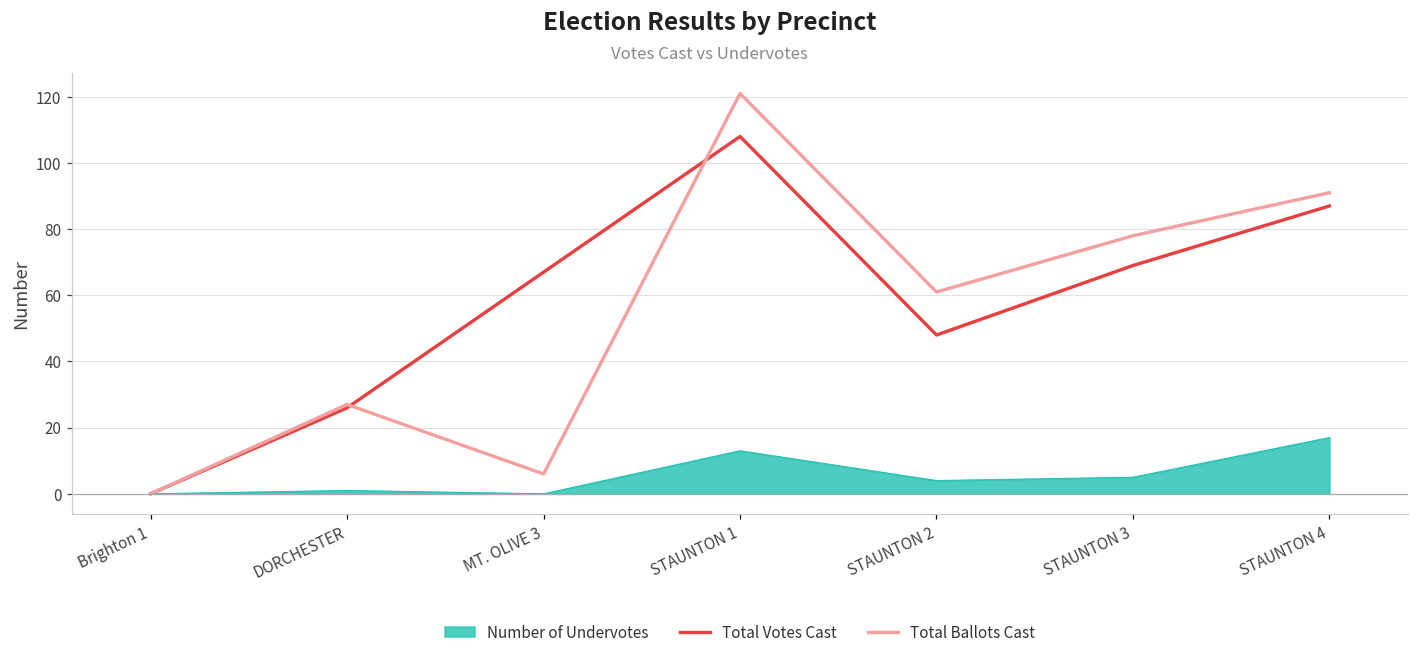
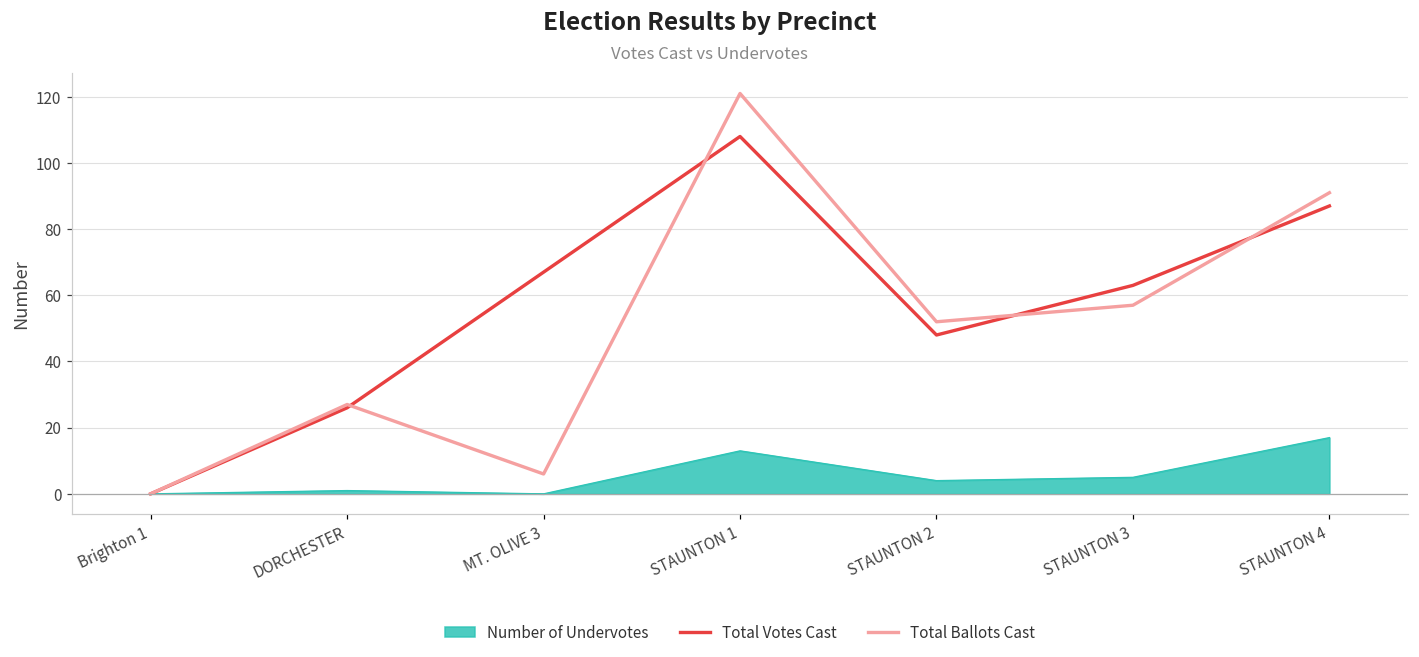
  {
    "Number of Undervotes": {
      "DORCHESTER": 1,
      "MT. OLIVE 3": 0,
      "STAUNTON 1": 13,
      "STAUNTON 2": 4,
      "STAUNTON 3": 5,
      "STAUNTON 4": 17
    },
    "Total Votes Cast": {
      "DORCHESTER": 26,
      "MT. OLIVE 3": 67,
      "STAUNTON 1": 108,
      "STAUNTON 2": 48,
-     "STAUNTON 3": 69,
+     "STAUNTON 3": 63,
      "STAUNTON 4": 87
    },
    "Total Ballots Cast": {
      "DORCHESTER": 27,
      "MT. OLIVE 3": 6,
      "STAUNTON 1": 121,
-     "STAUNTON 2": 61,
-     "STAUNTON 3": 78,
+     "STAUNTON 2": 52,
+     "STAUNTON 3": 57,
      "STAUNTON 4": 91
    }
  }
